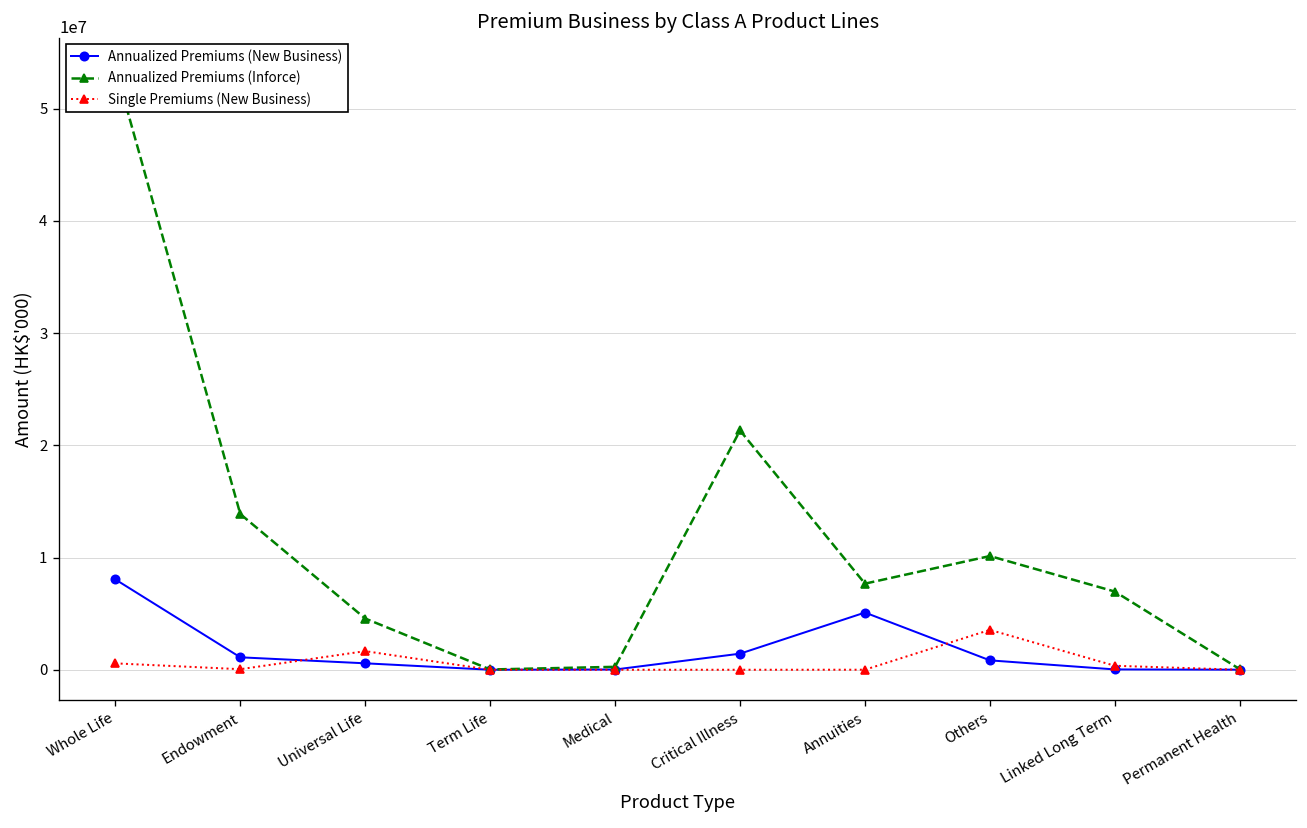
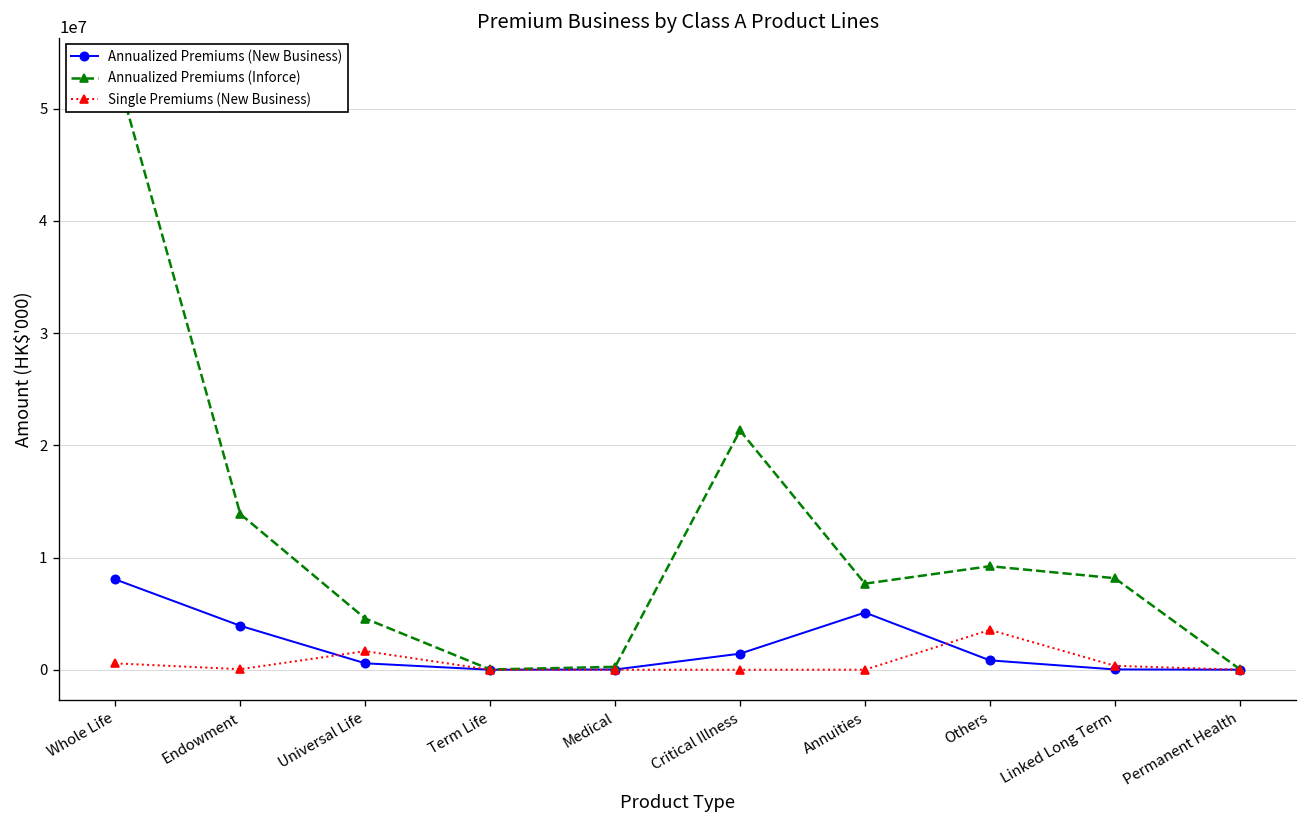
  {
    "Annualized Premiums (New Business)": {
      "Whole Life": 8000000,
-     "Endowment": 1000000,
+     "Endowment": 4000000,
      "Universal Life": 1000000,
      "Critical Illness": 1000000,
      "Annuities": 5000000,
      "Others": 1000000,
      "Linked Long Term": 0
    },
    "Annualized Premiums (Inforce)": {
      "Endowment": 14000000,
      "Universal Life": 5000000,
      "Critical Illness": 21000000,
      "Annuities": 8000000,
-     "Others": 10000000,
-     "Linked Long Term": 7000000
+     "Others": 9000000,
+     "Linked Long Term": 8000000
    },
    "Single Premiums (New Business)": {
      "Whole Life": 1000000,
      "Endowment": 0,
      "Universal Life": 2000000,
      "Critical Illness": 0,
      "Annuities": 0,
      "Others": 4000000,
      "Linked Long Term": 0
    }
  }
